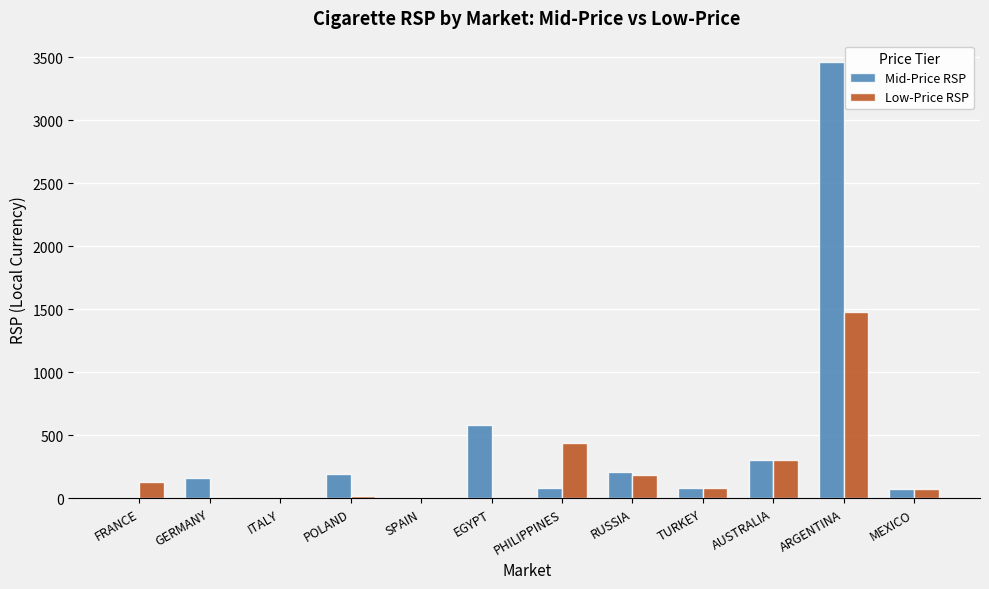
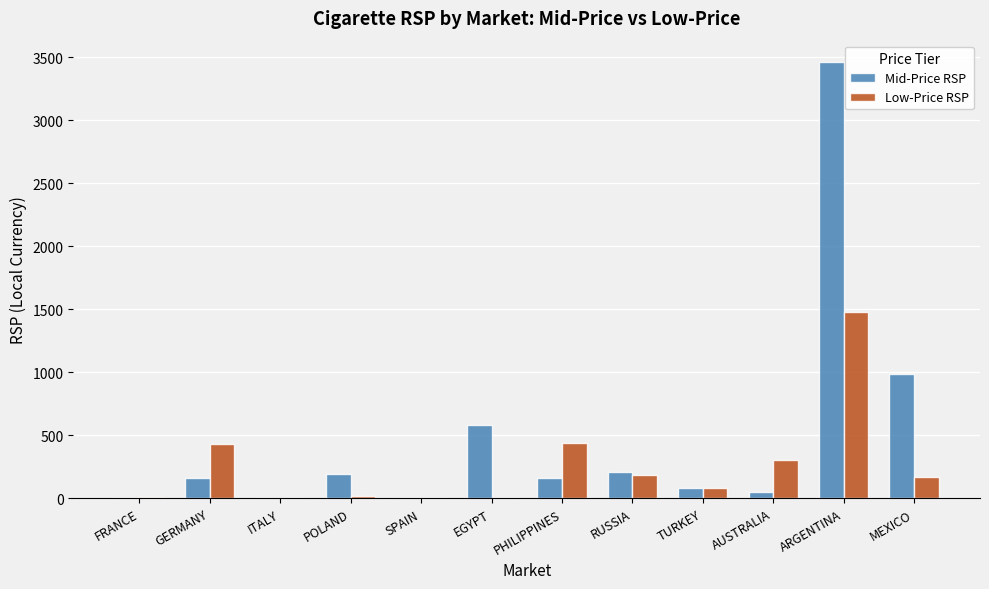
  {
    "Mid-Price RSP": {
      "FRANCE": 0,
      "GERMANY": 160,
      "POLAND": 190,
      "EGYPT": 580,
-     "PHILIPPINES": 80,
+     "PHILIPPINES": 160,
      "RUSSIA": 210,
      "TURKEY": 80,
-     "AUSTRALIA": 300,
+     "AUSTRALIA": 50,
      "ARGENTINA": 3460,
-     "MEXICO": 80
+     "MEXICO": 990
    },
    "Low-Price RSP": {
-     "FRANCE": 130,
-     "GERMANY": 10,
+     "FRANCE": 10,
+     "GERMANY": 430,
      "POLAND": 20,
      "EGYPT": 0,
      "PHILIPPINES": 440,
      "RUSSIA": 190,
      "TURKEY": 80,
      "AUSTRALIA": 310,
      "ARGENTINA": 1480,
-     "MEXICO": 70
+     "MEXICO": 170
    }
  }
